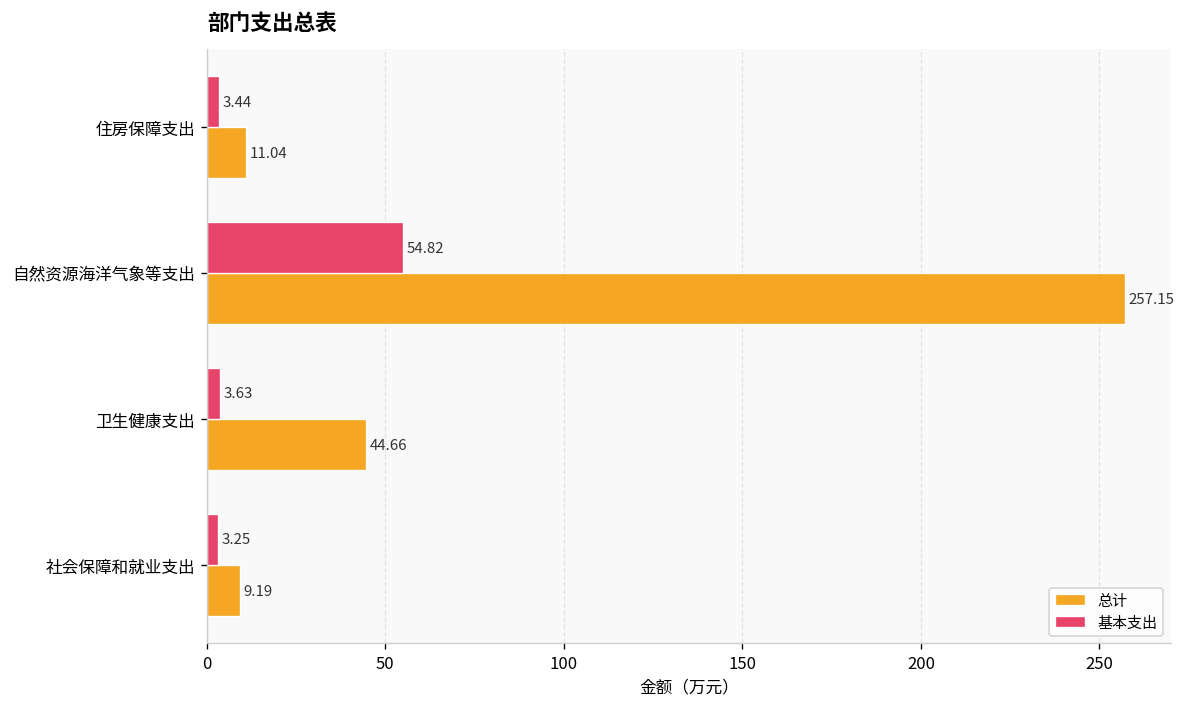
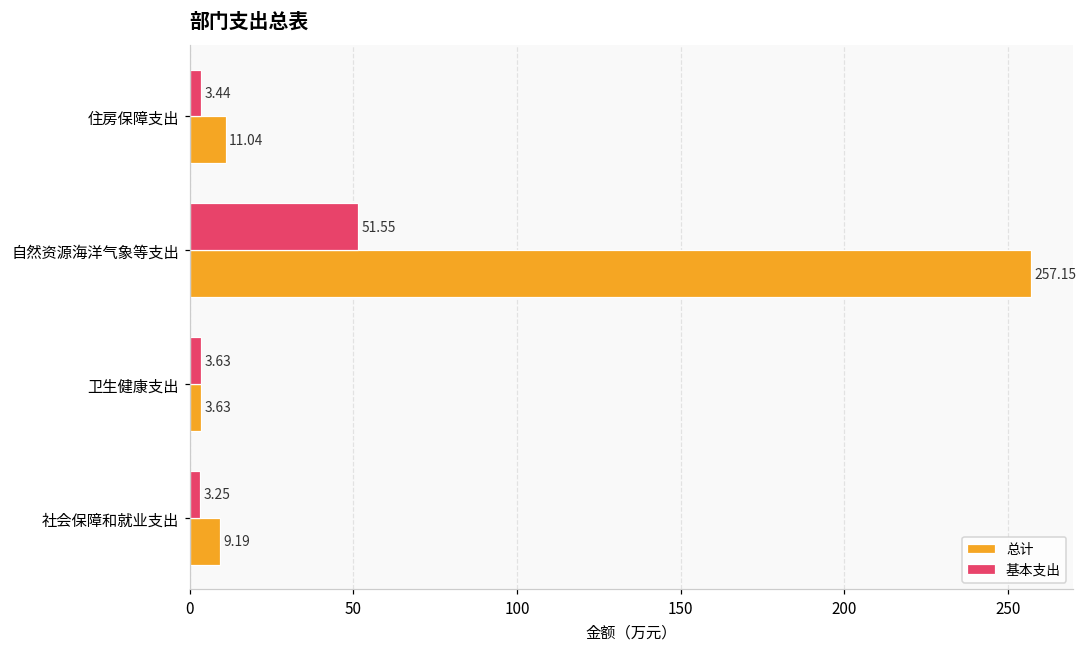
  {
    "总计": {
      "住房保障支出": 11.04,
      "自然资源海洋气象等支出": 257.15,
-     "卫生健康支出": 44.66,
+     "卫生健康支出": 3.63,
      "社会保障和就业支出": 9.19
    },
    "基本支出": {
      "住房保障支出": 3.44,
-     "自然资源海洋气象等支出": 54.82,
+     "自然资源海洋气象等支出": 51.55,
      "卫生健康支出": 3.63,
      "社会保障和就业支出": 3.25
    }
  }
